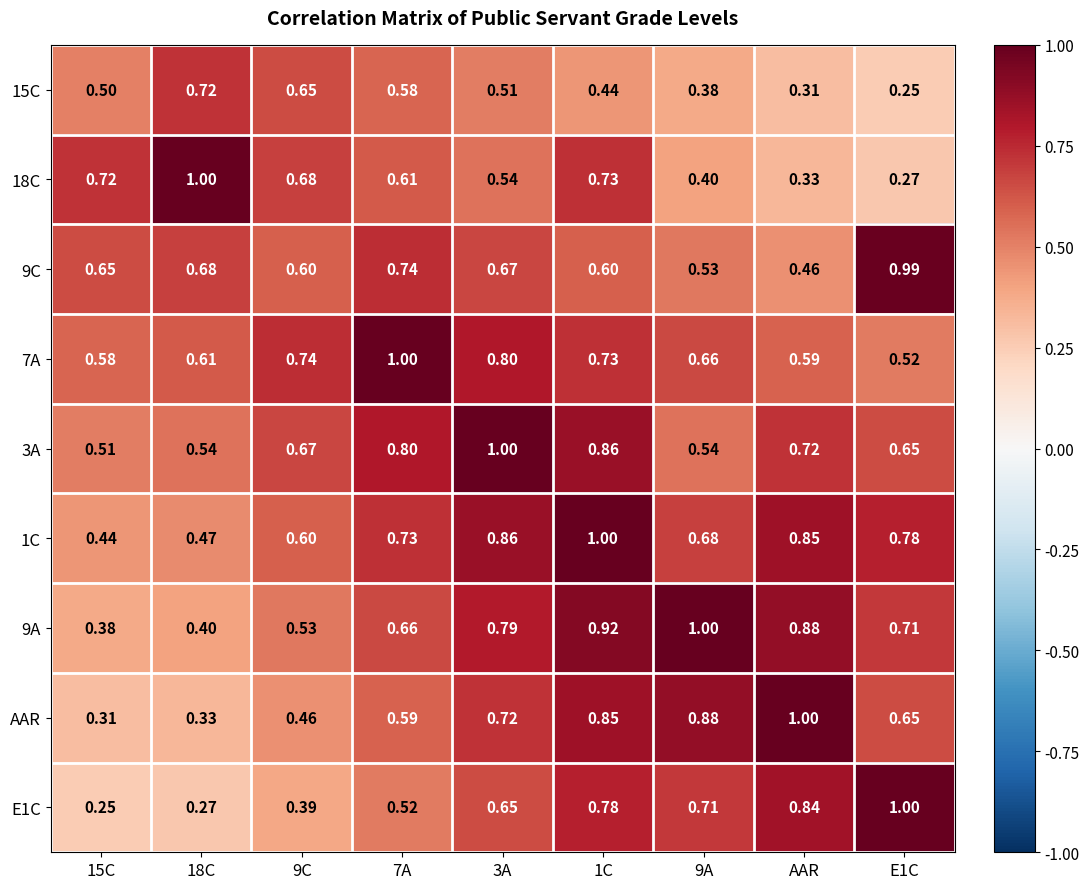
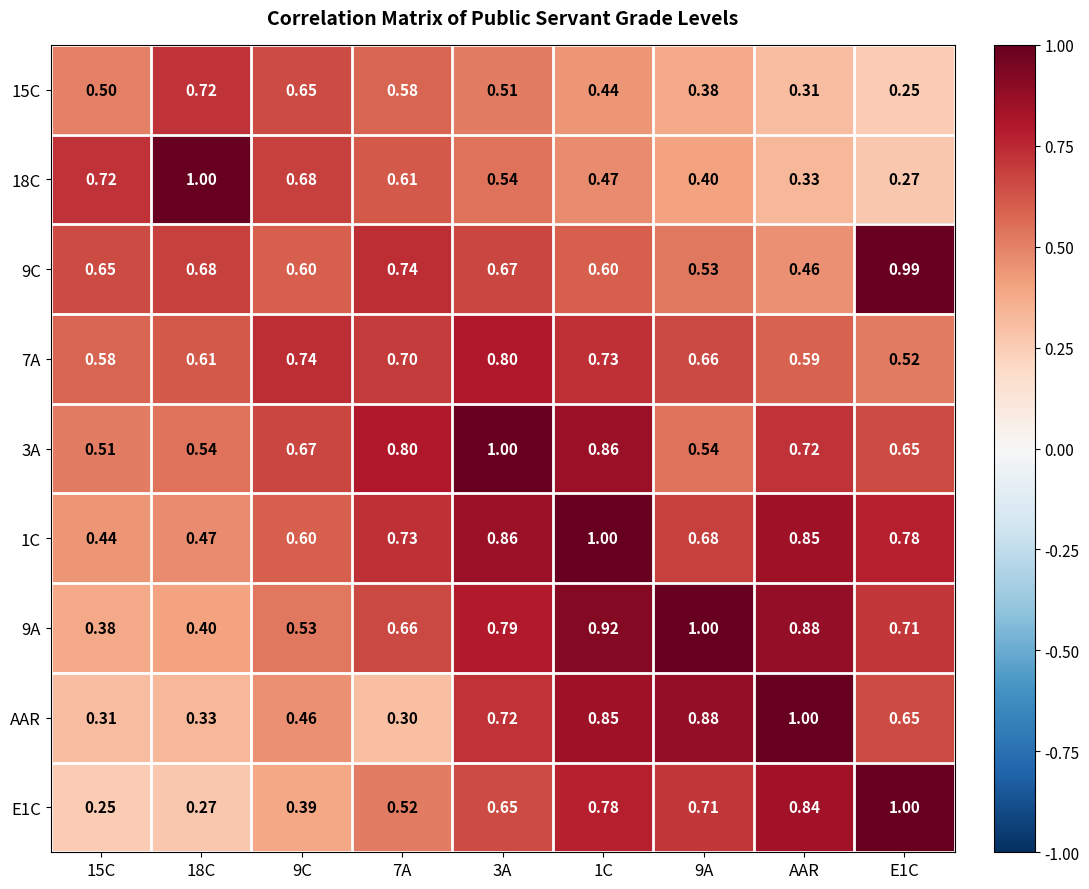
  {
    "15C": {
      "15C": 0.50,
      "18C": 0.72,
      "9C": 0.65,
      "7A": 0.58,
      "3A": 0.51,
      "1C": 0.44,
      "9A": 0.38,
      "AAR": 0.31,
      "E1C": 0.25
    },
    "18C": {
      "15C": 0.72,
      "18C": 1.00,
      "9C": 0.68,
      "7A": 0.61,
      "3A": 0.54,
-     "1C": 0.73,
+     "1C": 0.47,
      "9A": 0.40,
      "AAR": 0.33,
      "E1C": 0.27
    },
    "9C": {
      "15C": 0.65,
      "18C": 0.68,
      "9C": 0.60,
      "7A": 0.74,
      "3A": 0.67,
      "1C": 0.60,
      "9A": 0.53,
      "AAR": 0.46,
      "E1C": 0.99
    },
    "7A": {
      "15C": 0.58,
      "18C": 0.61,
      "9C": 0.74,
-     "7A": 1.00,
+     "7A": 0.70,
      "3A": 0.80,
      "1C": 0.73,
      "9A": 0.66,
      "AAR": 0.59,
      "E1C": 0.52
    },
    "3A": {
      "15C": 0.51,
      "18C": 0.54,
      "9C": 0.67,
      "7A": 0.80,
      "3A": 1.00,
      "1C": 0.86,
      "9A": 0.54,
      "AAR": 0.72,
      "E1C": 0.65
    },
    "1C": {
      "15C": 0.44,
      "18C": 0.47,
      "9C": 0.60,
      "7A": 0.73,
      "3A": 0.86,
      "1C": 1.00,
      "9A": 0.68,
      "AAR": 0.85,
      "E1C": 0.78
    },
    "9A": {
      "15C": 0.38,
      "18C": 0.40,
      "9C": 0.53,
      "7A": 0.66,
      "3A": 0.79,
      "1C": 0.92,
      "9A": 1.00,
      "AAR": 0.88,
      "E1C": 0.71
    },
    "AAR": {
      "15C": 0.31,
      "18C": 0.33,
      "9C": 0.46,
-     "7A": 0.59,
+     "7A": 0.30,
      "3A": 0.72,
      "1C": 0.85,
      "9A": 0.88,
      "AAR": 1.00,
      "E1C": 0.65
    },
    "E1C": {
      "15C": 0.25,
      "18C": 0.27,
      "9C": 0.39,
      "7A": 0.52,
      "3A": 0.65,
      "1C": 0.78,
      "9A": 0.71,
      "AAR": 0.84,
      "E1C": 1.00
    }
  }
